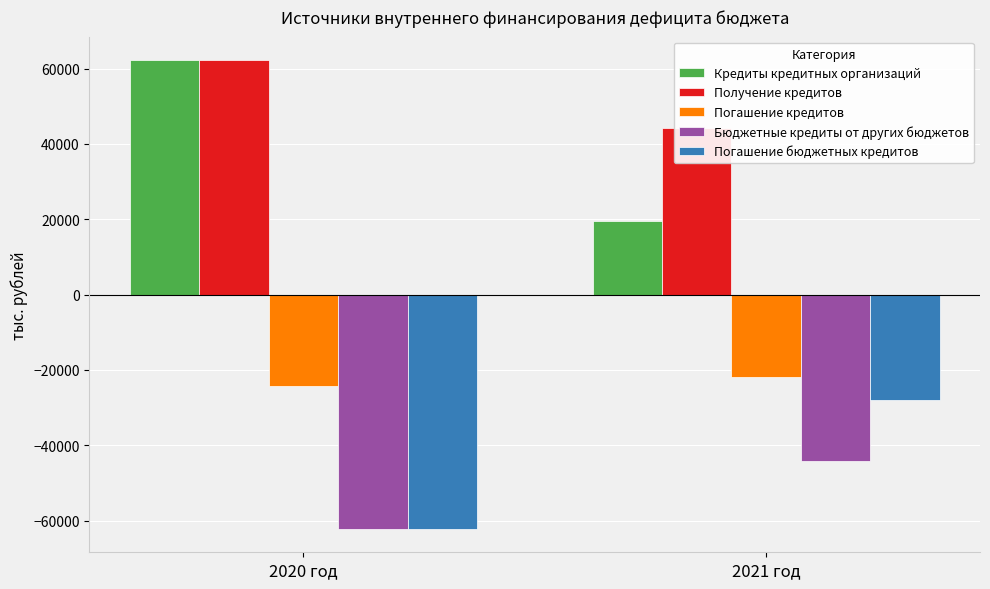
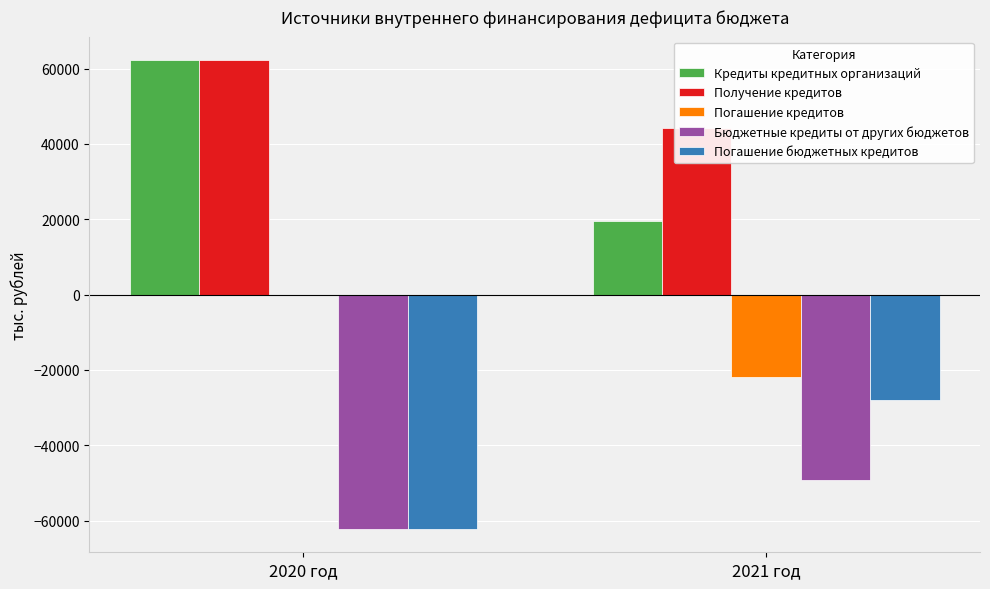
  {
    "Кредиты кредитных организаций": {
      "2020 год": 62000,
      "2021 год": 20000
    },
    "Получение кредитов": {
      "2020 год": 62000
    },
    "Погашение кредитов": {
-     "2020 год": -24000,
+     "2020 год": 0,
      "2021 год": -22000
    },
    "Бюджетные кредиты от других бюджетов": {
      "2020 год": -62000,
-     "2021 год": -44000
+     "2021 год": -49000
    },
    "Погашение бюджетных кредитов": {
      "2020 год": -62000,
      "2021 год": -28000
    }
  }
